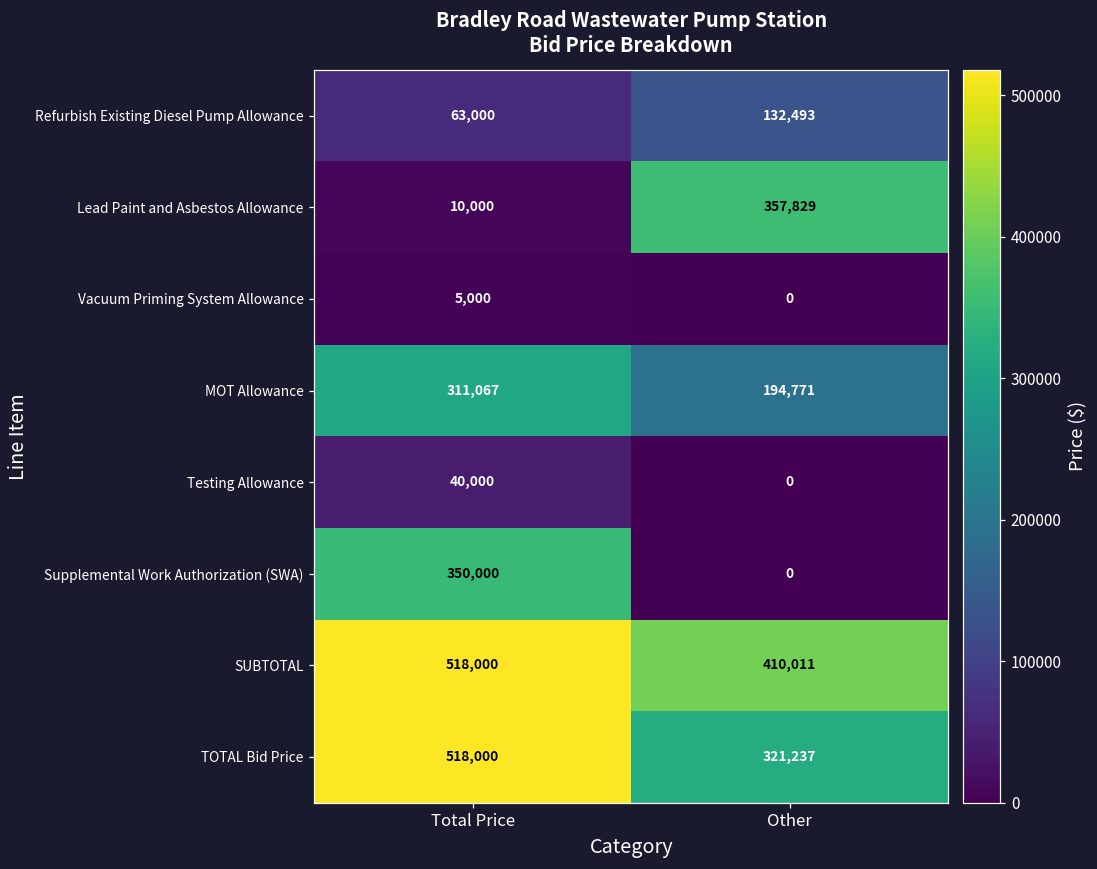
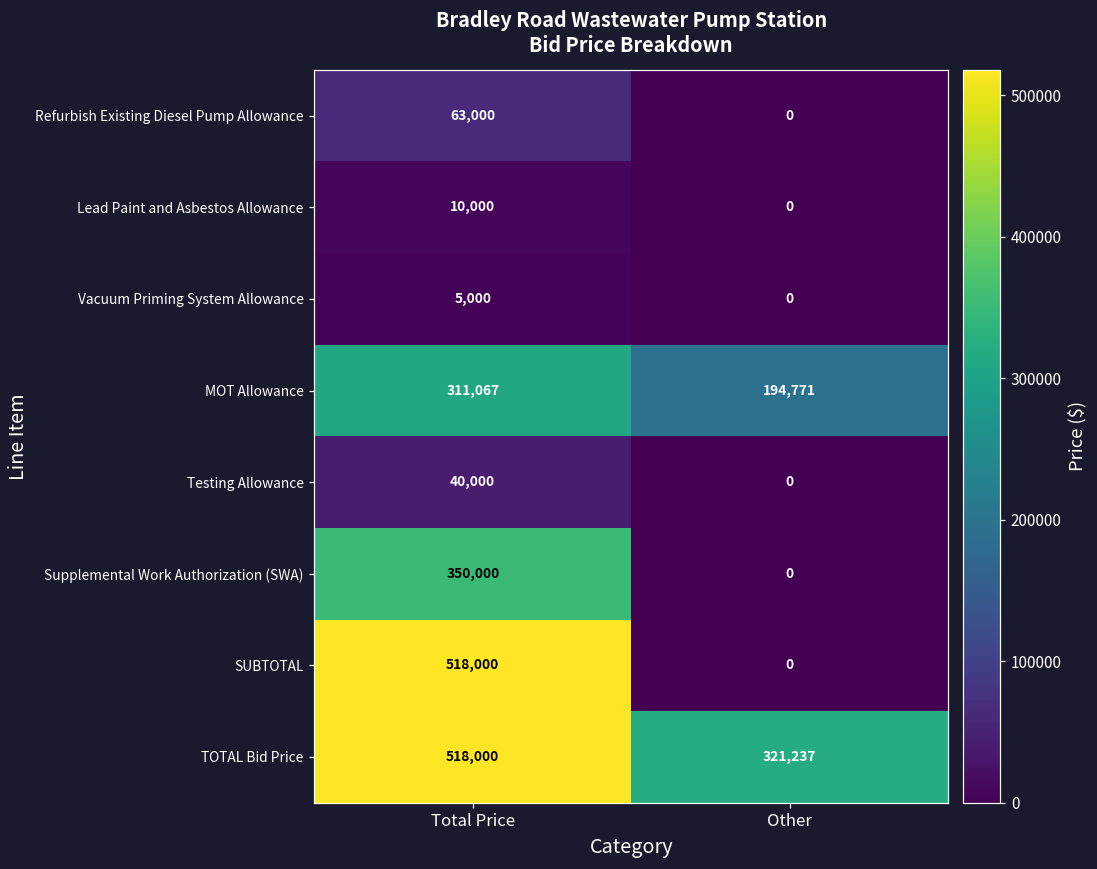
  {
    "Refurbish Existing Diesel Pump Allowance": {
      "Total Price": "63,000",
-     "Other": "132,493"
+     "Other": "0"
    },
    "Lead Paint and Asbestos Allowance": {
      "Total Price": "10,000",
-     "Other": "357,829"
+     "Other": "0"
    },
    "Vacuum Priming System Allowance": {
      "Total Price": "5,000",
      "Other": "0"
    },
    "MOT Allowance": {
      "Total Price": "311,067",
      "Other": "194,771"
    },
    "Testing Allowance": {
      "Total Price": "40,000",
      "Other": "0"
    },
    "Supplemental Work Authorization (SWA)": {
      "Total Price": "350,000",
      "Other": "0"
    },
    "SUBTOTAL": {
      "Total Price": "518,000",
-     "Other": "410,011"
+     "Other": "0"
    },
    "TOTAL Bid Price": {
      "Total Price": "518,000",
      "Other": "321,237"
    }
  }
